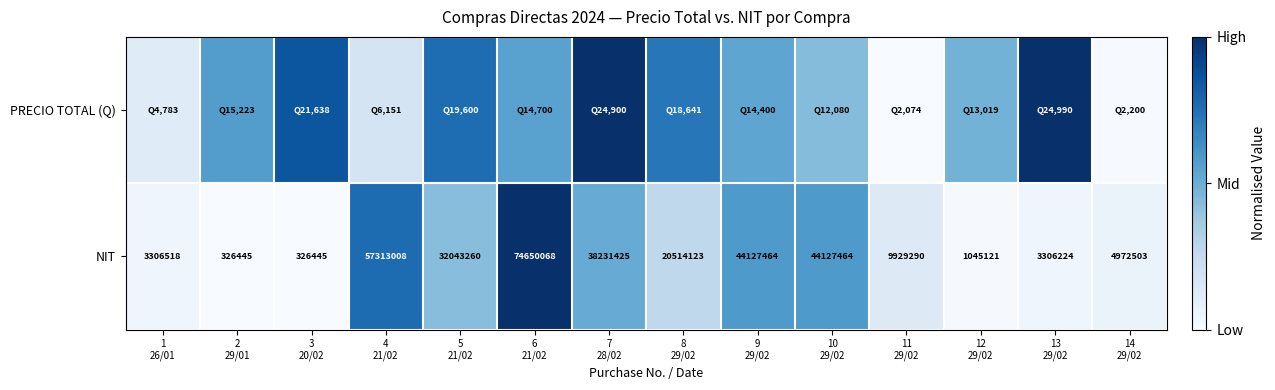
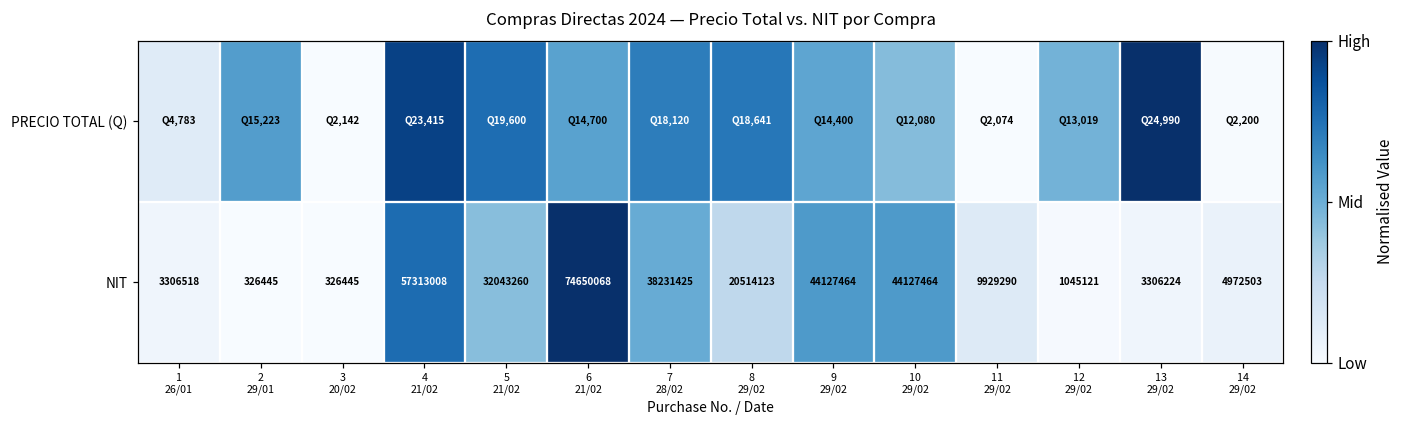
  {
    "PRECIO TOTAL (Q)": {
-     "3 20/02": "21,638",
-     "4 21/02": "6,151",
-     "7 28/02": "24,900"
+     "3 20/02": "2,142",
+     "4 21/02": "23,415",
+     "7 28/02": "18,120"
    },
    "NIT": {
      "1 26/01": "3306518",
      "2 29/01": "326445",
      "3 20/02": "326445",
      "4 21/02": "57313008",
      "5 21/02": "32043260",
      "6 21/02": "74650068",
      "7 28/02": "38231425",
      "8 29/02": "20514123",
      "9 29/02": "44127464",
      "10 29/02": "44127464",
      "11 29/02": "9929290",
      "12 29/02": "1045121",
      "13 29/02": "3306224",
      "14 29/02": "4972503"
    }
  }
